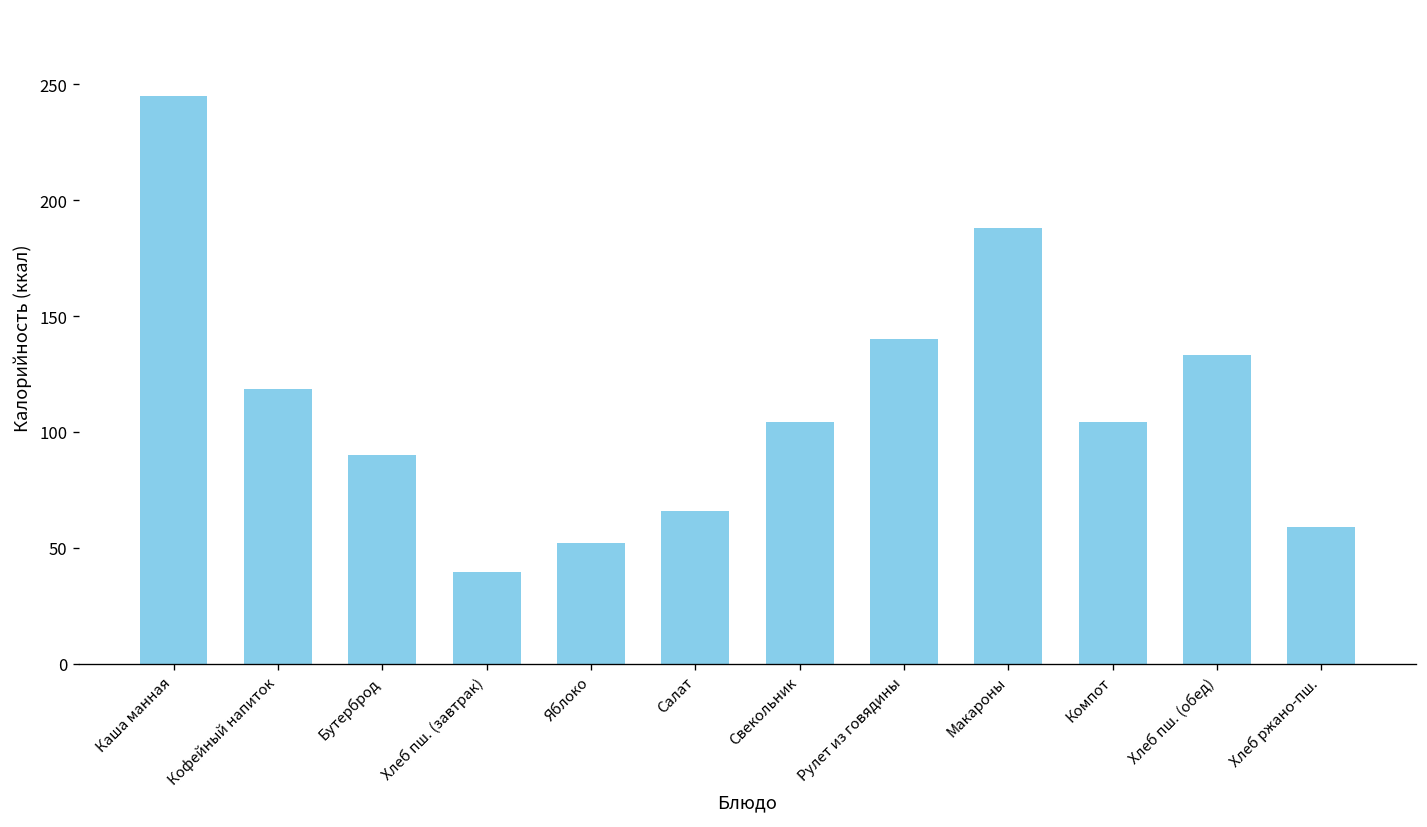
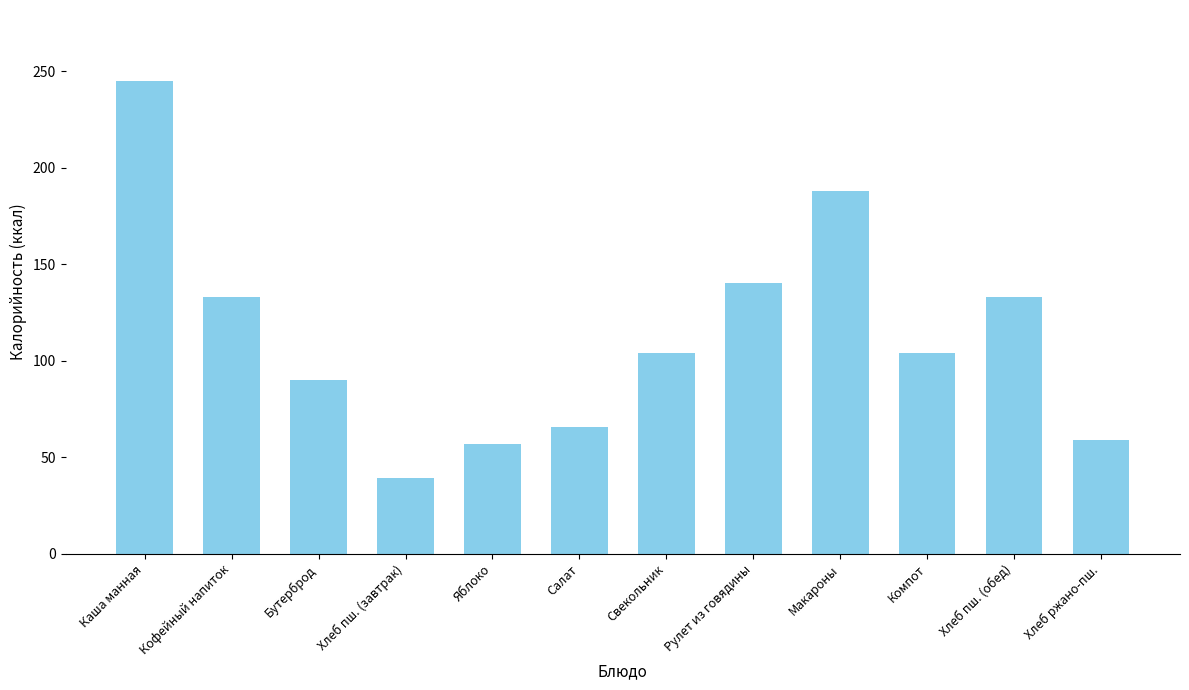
  {
    "Каша манная": 245,
-   "Кофейный напиток": 119,
+   "Кофейный напиток": 133,
    "Бутерброд": 90,
    "Хлеб пш. (завтрак)": 40,
-   "Яблоко": 52,
+   "Яблоко": 57,
    "Салат": 66,
    "Свекольник": 104,
    "Рулет из говядины": 140,
    "Макароны": 188,
    "Компот": 104,
    "Хлеб пш. (обед)": 133,
    "Хлеб ржано-пш.": 59
  }
